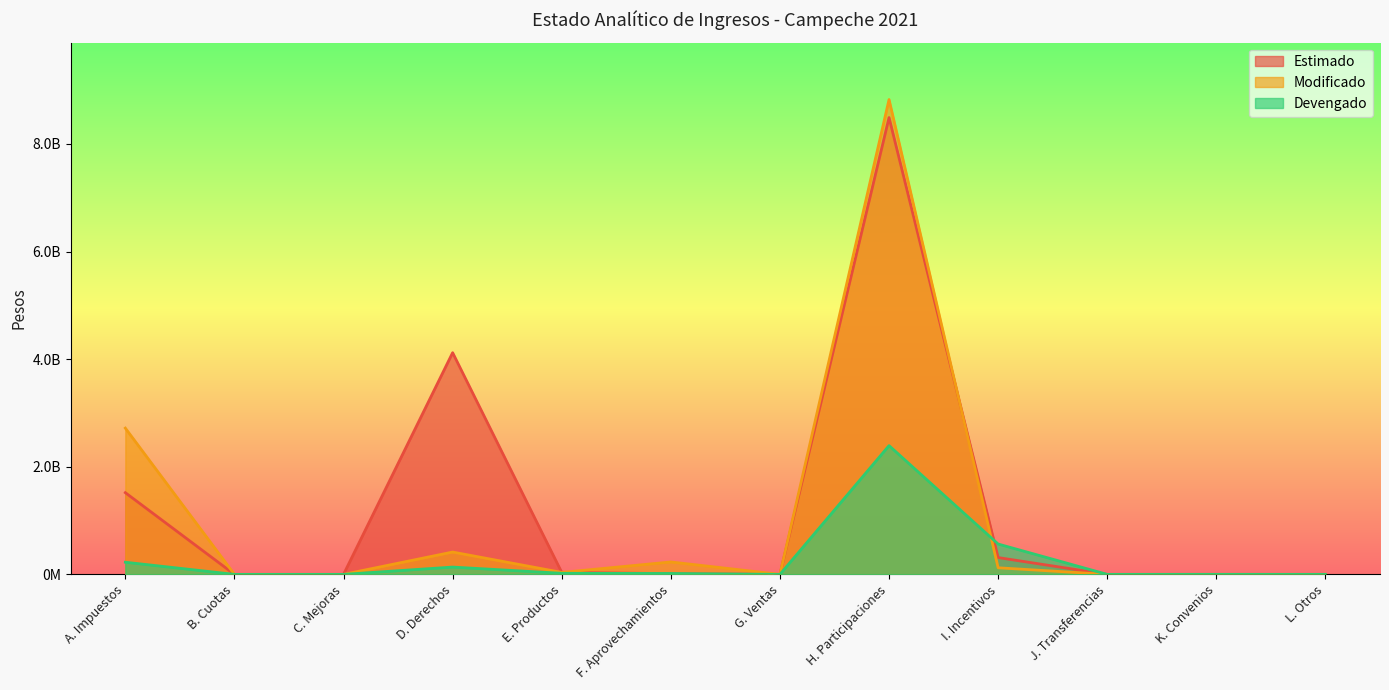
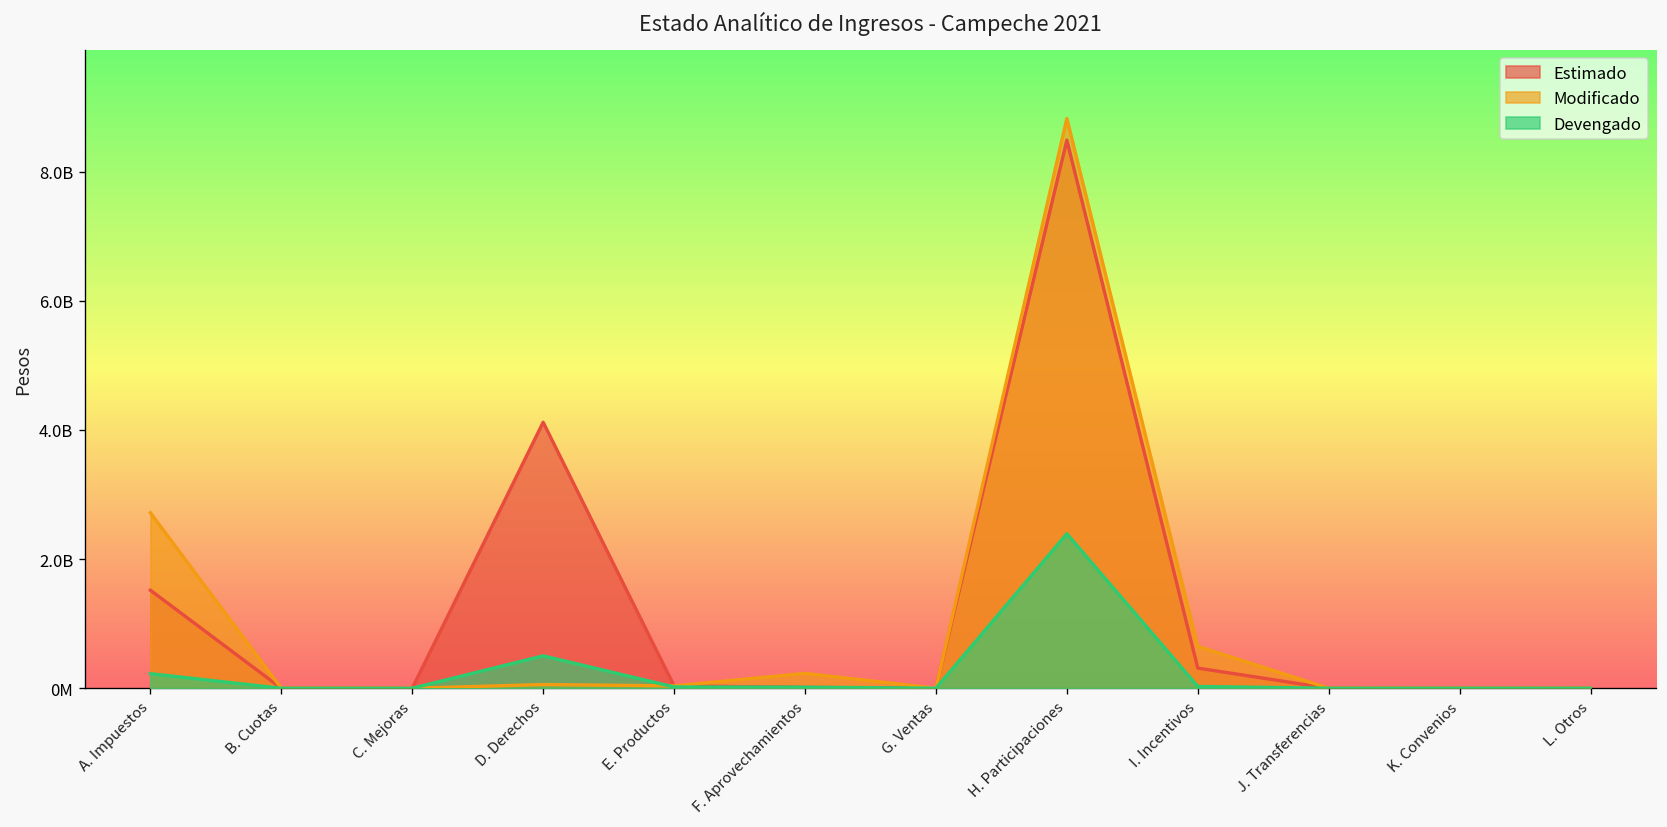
  {
    "Estimado": {
      "A. Impuestos": 1500000000,
      "D. Derechos": 4100000000,
      "H. Participaciones": 8500000000,
      "I. Incentivos": 300000000
    },
    "Modificado": {
      "A. Impuestos": 2700000000,
-     "D. Derechos": 400000000,
+     "D. Derechos": 100000000,
      "F. Aprovechamientos": 200000000,
      "H. Participaciones": 8800000000,
-     "I. Incentivos": 100000000
+     "I. Incentivos": 700000000
    },
    "Devengado": {
      "A. Impuestos": 200000000,
-     "D. Derechos": 100000000,
+     "D. Derechos": 500000000,
      "H. Participaciones": 2400000000,
-     "I. Incentivos": 600000000
+     "I. Incentivos": 0
    }
  }
